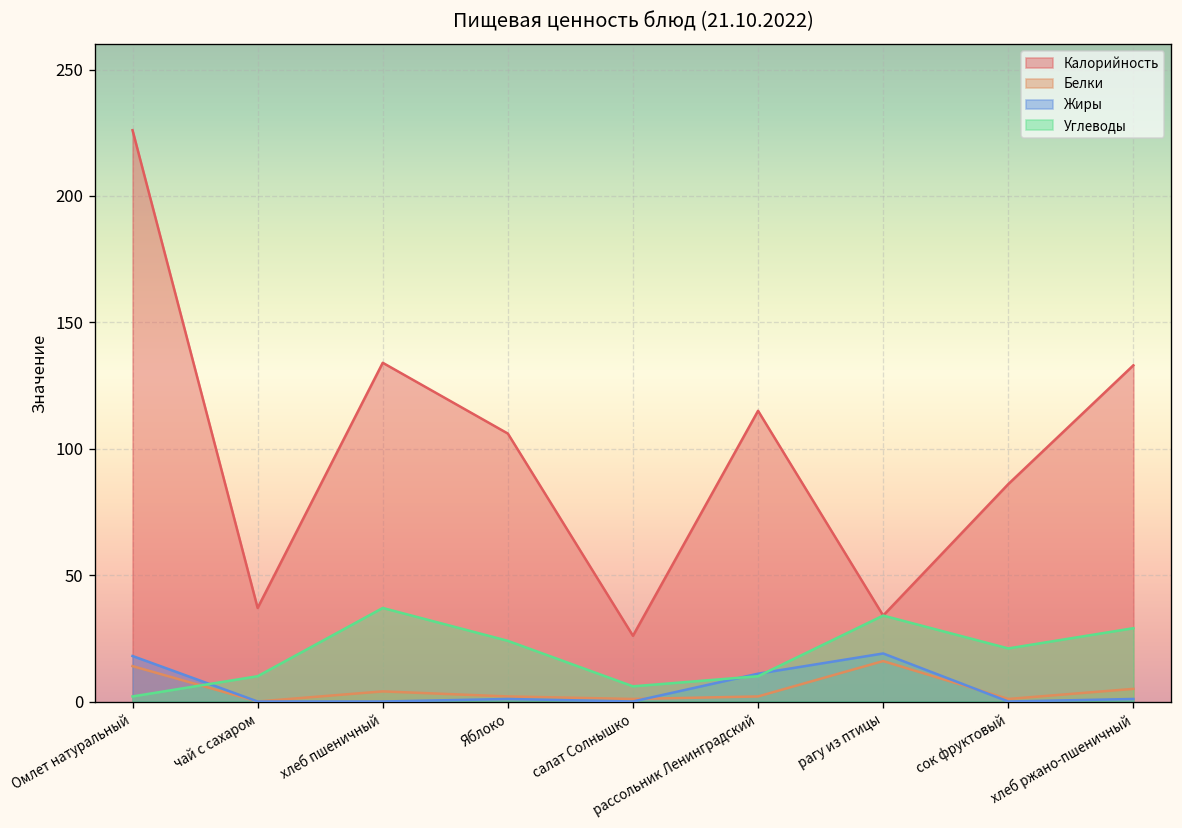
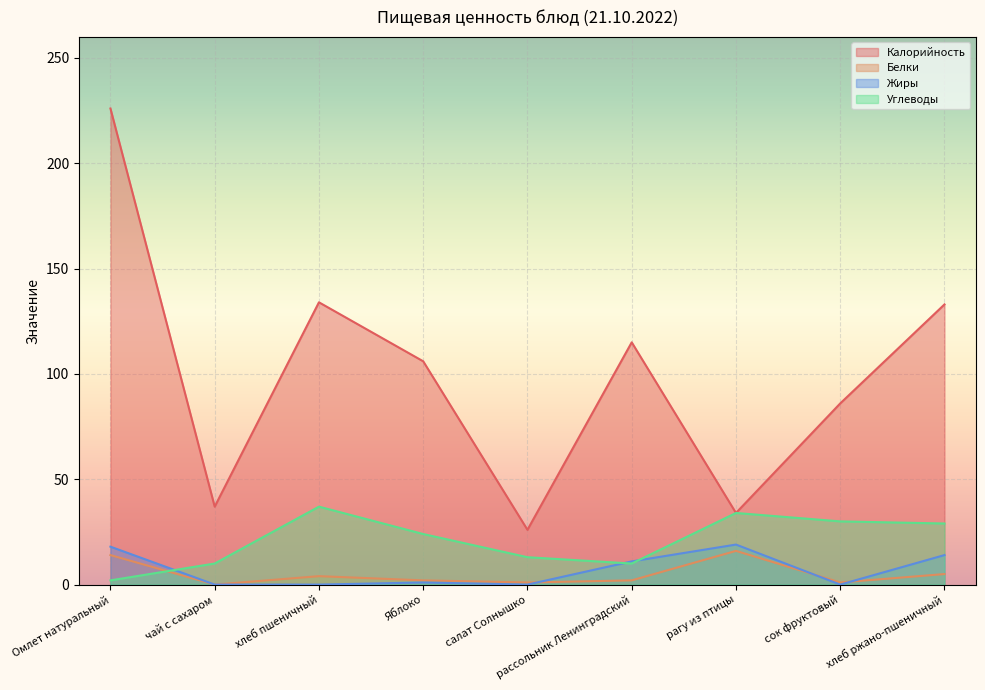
  {
    "Жиры": {
      "Омлет натуральный": 18,
      "хлеб пшеничный": 0,
      "рагу из птицы": 19,
-     "хлеб ржано-пшеничный": 1
+     "хлеб ржано-пшеничный": 14
    },
    "Углеводы": {
      "Омлет натуральный": 2,
      "чай с сахаром": 10,
      "хлеб пшеничный": 37,
      "Яблоко": 24,
-     "салат Солнышко": 6,
-     "сок фруктовый": 21,
+     "салат Солнышко": 13,
+     "сок фруктовый": 30,
      "хлеб ржано-пшеничный": 29
    }
  }
